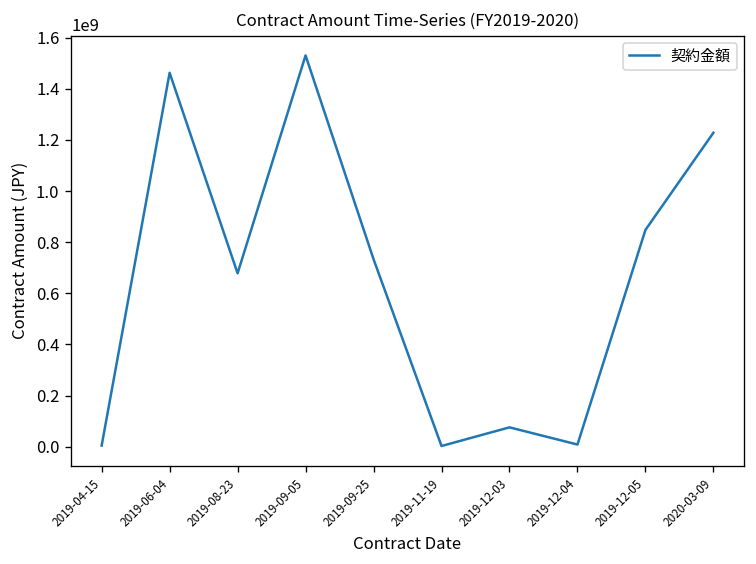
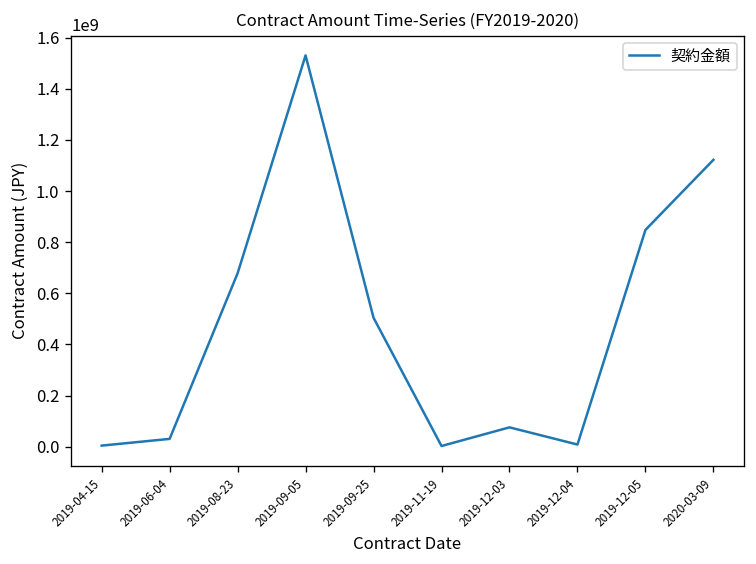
  {
    "2019-04-15": 0,
-   "2019-06-04": 1460000000,
+   "2019-06-04": 30000000,
    "2019-08-23": 680000000,
    "2019-09-05": 1530000000,
-   "2019-09-25": 730000000,
+   "2019-09-25": 500000000,
    "2019-11-19": 0,
    "2019-12-03": 80000000,
    "2019-12-04": 10000000,
    "2019-12-05": 850000000,
-   "2020-03-09": 1230000000
+   "2020-03-09": 1120000000
  }
